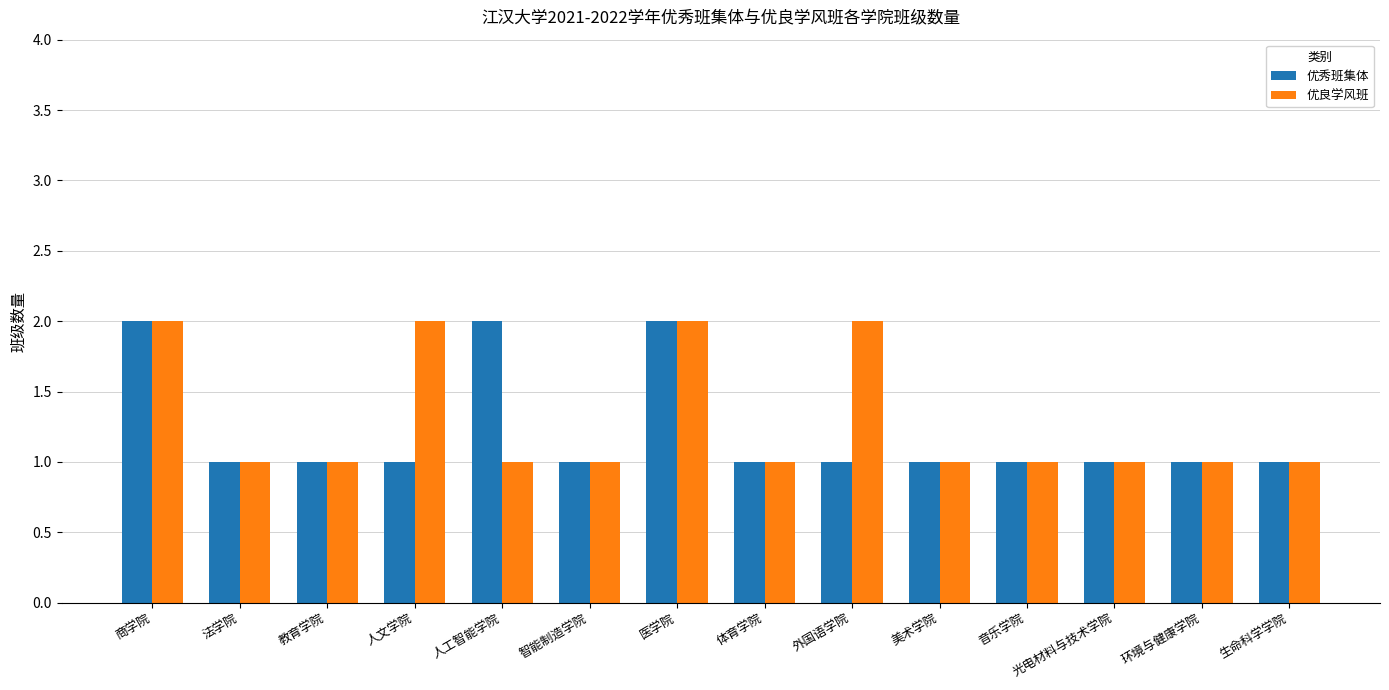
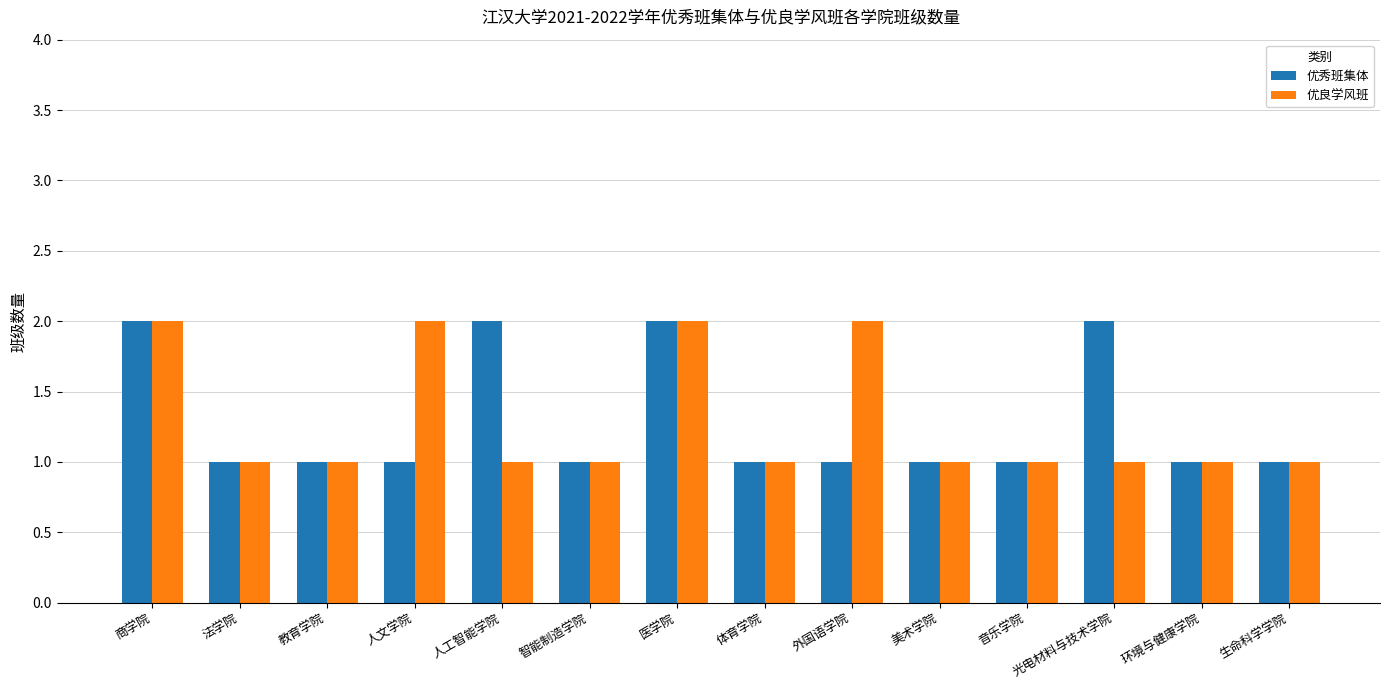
  {
    "优秀班集体": {
      "商学院": 2,
      "法学院": 1,
      "教育学院": 1,
      "人文学院": 1,
      "人工智能学院": 2,
      "智能制造学院": 1,
      "医学院": 2,
      "体育学院": 1,
      "外国语学院": 1,
      "美术学院": 1,
      "音乐学院": 1,
-     "光电材料与技术学院": 1,
+     "光电材料与技术学院": 2,
      "环境与健康学院": 1,
      "生命科学学院": 1
    },
    "优良学风班": {
      "商学院": 2,
      "法学院": 1,
      "教育学院": 1,
      "人文学院": 2,
      "人工智能学院": 1,
      "智能制造学院": 1,
      "医学院": 2,
      "体育学院": 1,
      "外国语学院": 2,
      "美术学院": 1,
      "音乐学院": 1,
      "光电材料与技术学院": 1,
      "环境与健康学院": 1,
      "生命科学学院": 1
    }
  }
